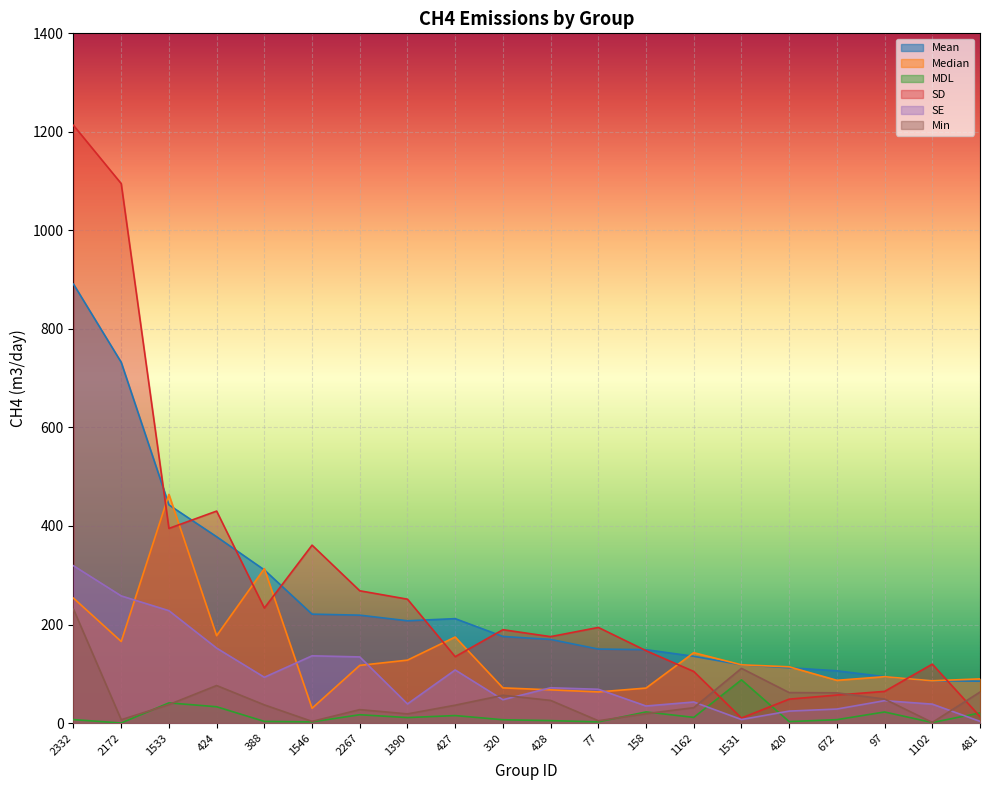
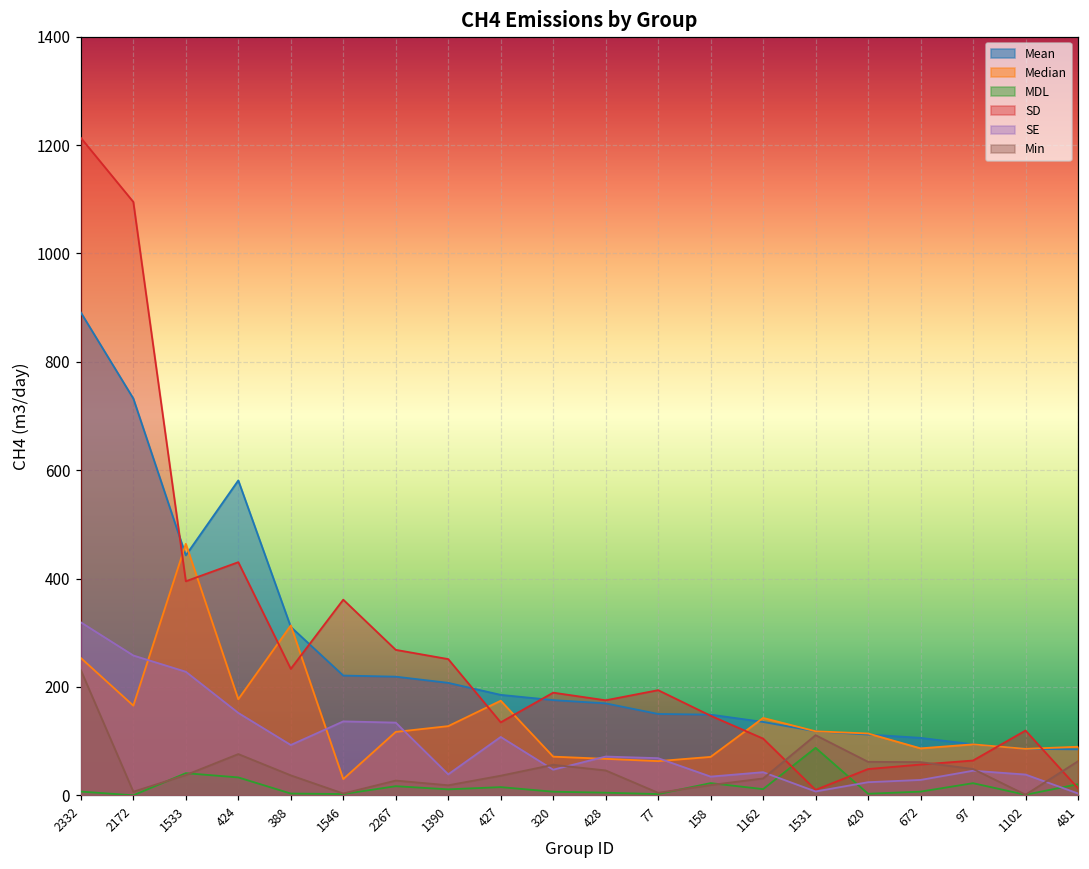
  {
    "Mean": {
      "2332": 890,
      "2172": 730,
      "1533": 440,
-     "424": 380,
+     "424": 580,
      "1546": 220,
      "2267": 220,
      "1390": 210,
-     "427": 210,
+     "427": 190,
      "320": 180,
      "428": 170,
      "77": 150,
      "1162": 140,
      "672": 110
    },
    "Median": {
      "2332": 250,
      "2172": 170,
      "1533": 460,
      "424": 180,
      "1546": 30,
      "2267": 120,
      "1390": 130,
      "427": 170,
      "320": 70,
      "77": 60,
      "158": 70,
      "1162": 140,
      "672": 90
    },
    "MDL": {
      "2332": 10,
      "2172": 0,
      "424": 30,
      "388": 0,
      "2267": 20,
      "1390": 10,
      "427": 20,
      "320": 10,
      "428": 0,
      "1162": 10,
      "1531": 90,
      "420": 0,
      "672": 10,
      "97": 20,
      "481": 20
    },
    "SE": {
      "2332": 320,
      "2172": 260,
      "1533": 230,
      "424": 150,
      "388": 90,
      "1546": 140,
      "2267": 130,
      "1390": 40,
      "427": 110,
      "320": 50,
      "77": 70,
      "158": 30,
      "1162": 40,
      "420": 20,
      "672": 30,
      "1102": 40,
      "481": 0
    }
  }
